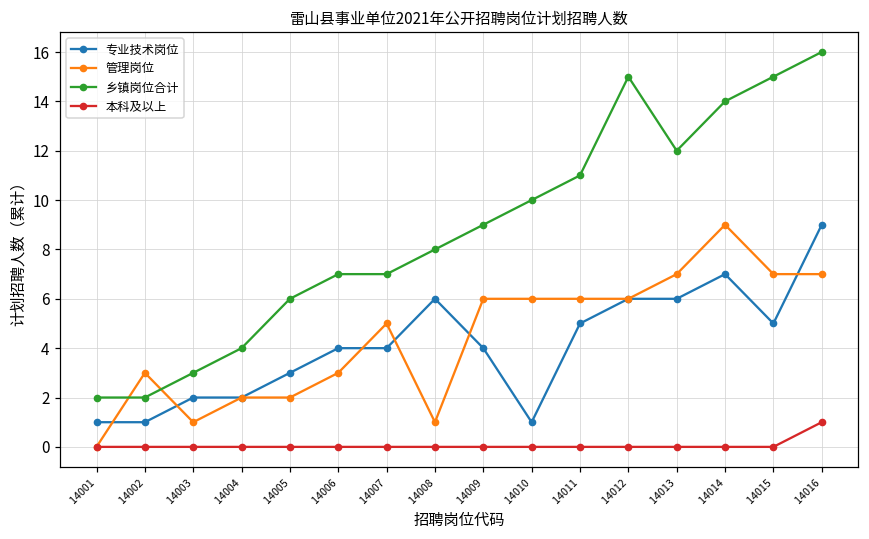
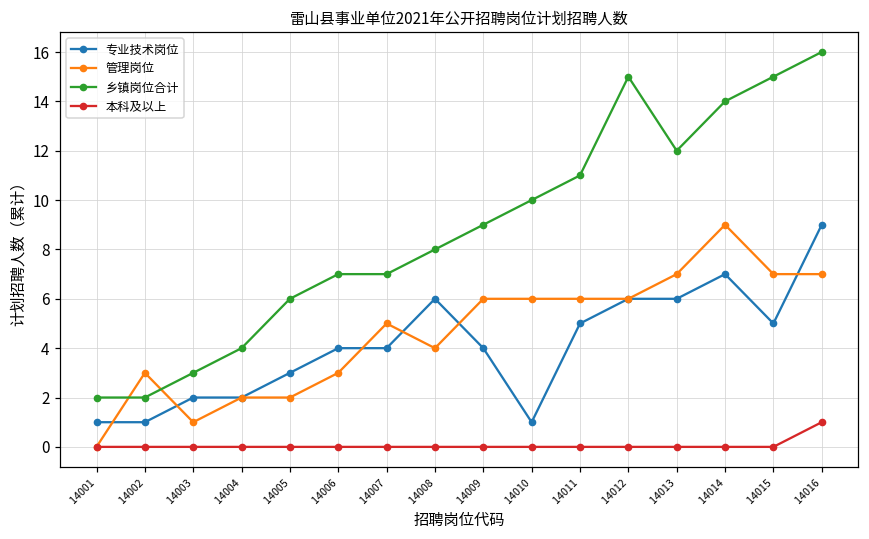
  {
    "专业技术岗位": {
      "14001": 1,
      "14002": 1,
      "14003": 2,
      "14005": 3,
      "14006": 4,
      "14007": 4,
      "14008": 6,
      "14009": 4,
      "14010": 1,
      "14011": 5,
      "14013": 6,
      "14014": 7,
      "14015": 5,
      "14016": 9
    },
    "管理岗位": {
      "14002": 3,
      "14003": 1,
      "14005": 2,
      "14006": 3,
      "14007": 5,
-     "14008": 1,
+     "14008": 4,
      "14009": 6,
      "14010": 6,
      "14011": 6,
      "14013": 7,
      "14014": 9,
      "14015": 7,
      "14016": 7
    },
    "乡镇岗位合计": {
      "14001": 2,
      "14002": 2,
      "14003": 3,
      "14004": 4,
      "14005": 6,
      "14006": 7,
      "14007": 7,
      "14008": 8,
      "14009": 9,
      "14010": 10,
      "14011": 11,
      "14012": 15,
      "14013": 12,
      "14014": 14,
      "14015": 15,
      "14016": 16
    },
    "本科及以上": {
      "14002": 0,
      "14003": 0,
      "14004": 0,
      "14005": 0,
      "14006": 0,
      "14007": 0,
      "14008": 0,
      "14009": 0,
      "14010": 0,
      "14011": 0,
      "14012": 0,
      "14013": 0,
      "14014": 0,
      "14015": 0,
      "14016": 1
    }
  }
